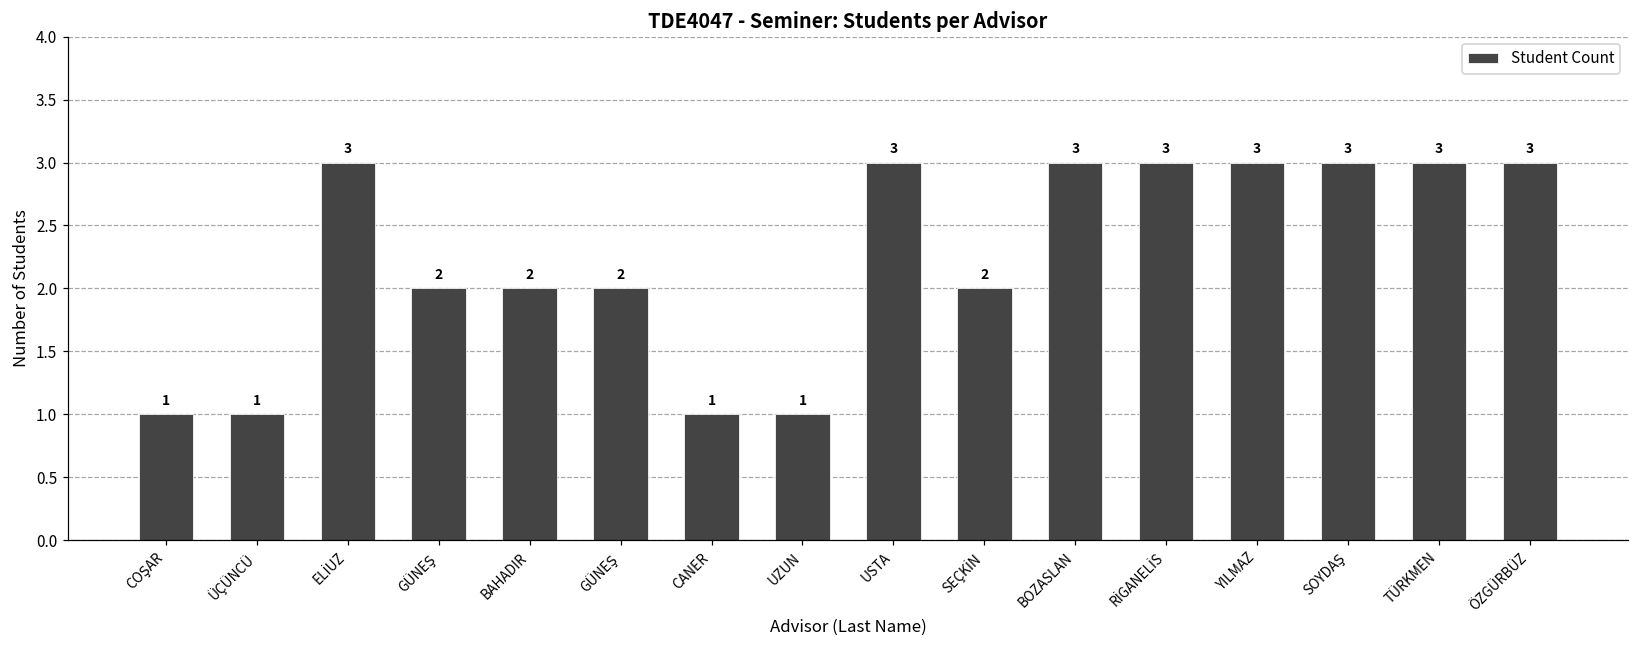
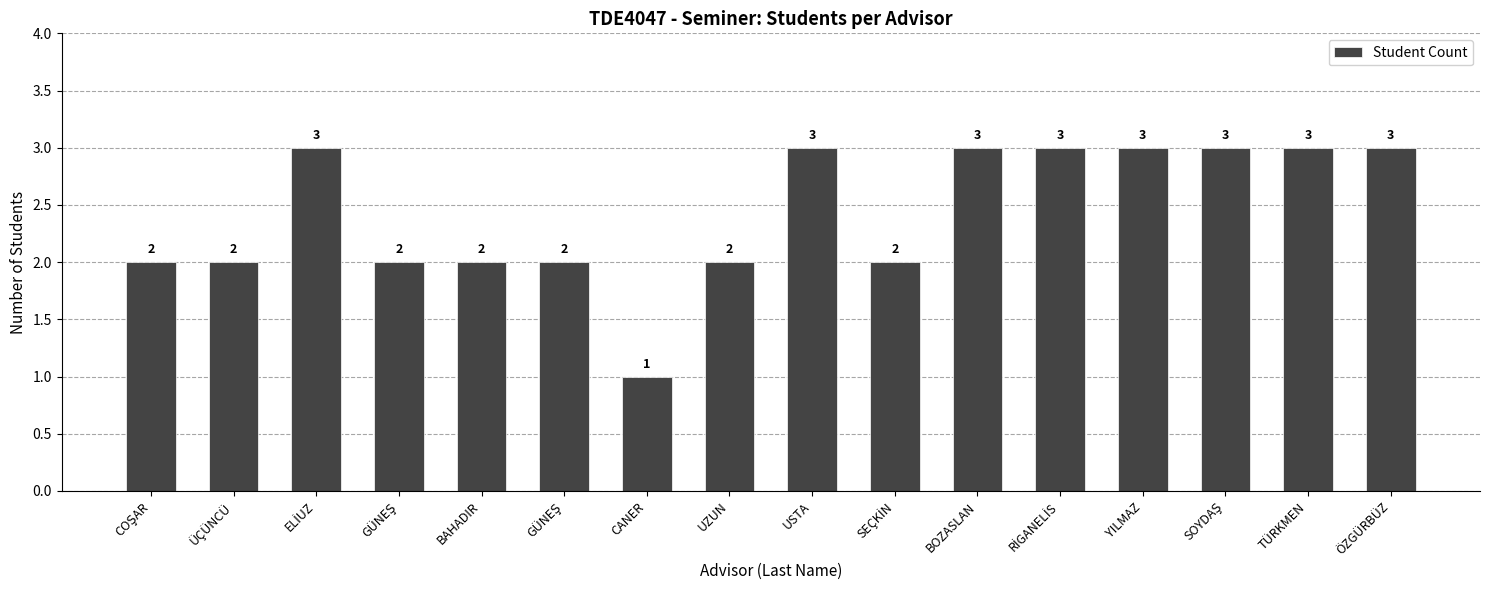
  {
-   "COŞAR": 1,
-   "ÜÇÜNCÜ": 1,
+   "COŞAR": 2,
+   "ÜÇÜNCÜ": 2,
    "ELİUZ": 3,
    "BAHADIR": 2,
    "CANER": 1,
-   "UZUN": 1,
+   "UZUN": 2,
    "USTA": 3,
    "SEÇKİN": 2,
    "BOZASLAN": 3,
    "RİGANELİS": 3,
    "YILMAZ": 3,
    "SOYDAŞ": 3,
    "TÜRKMEN": 3,
    "ÖZGÜRBÜZ": 3
  }
